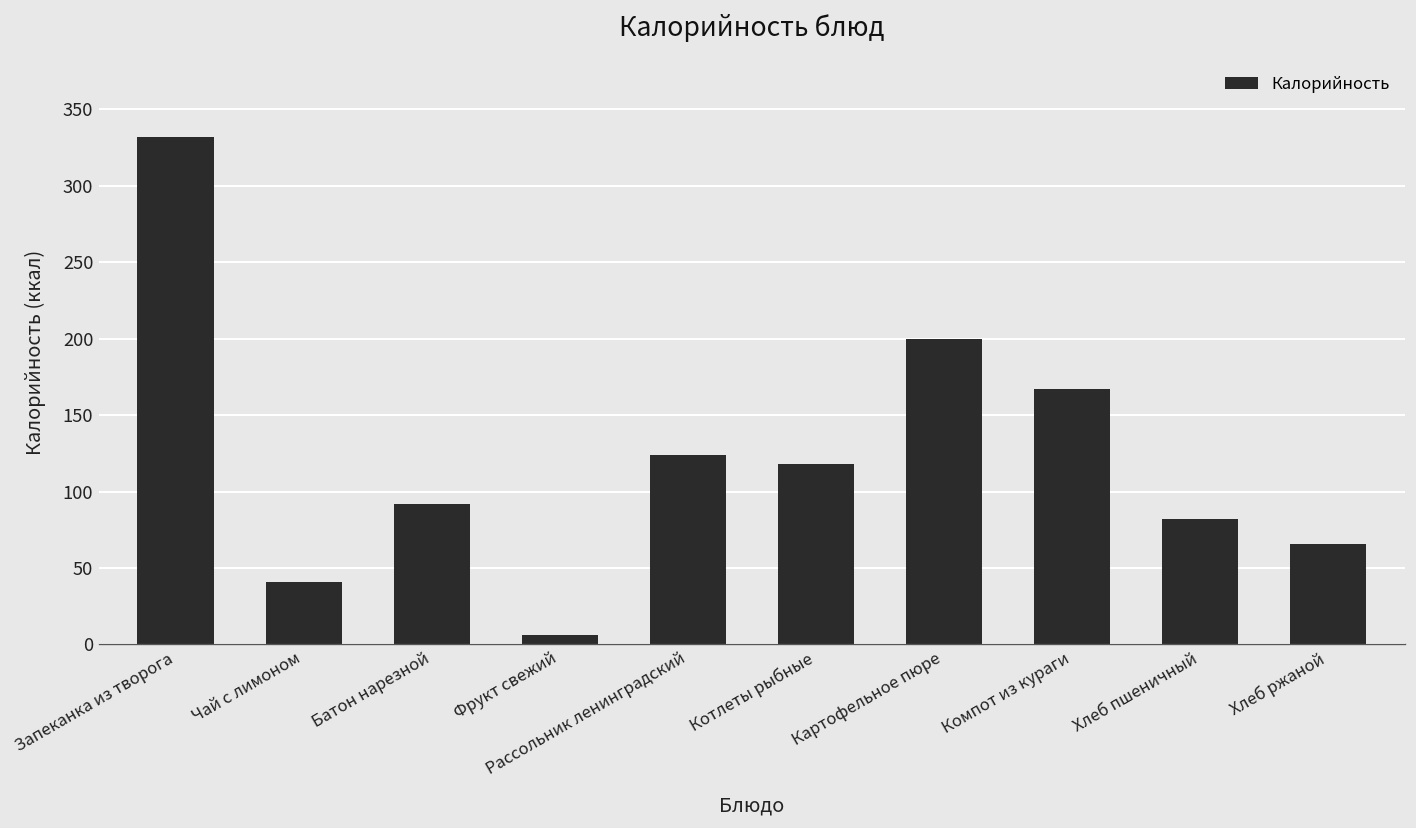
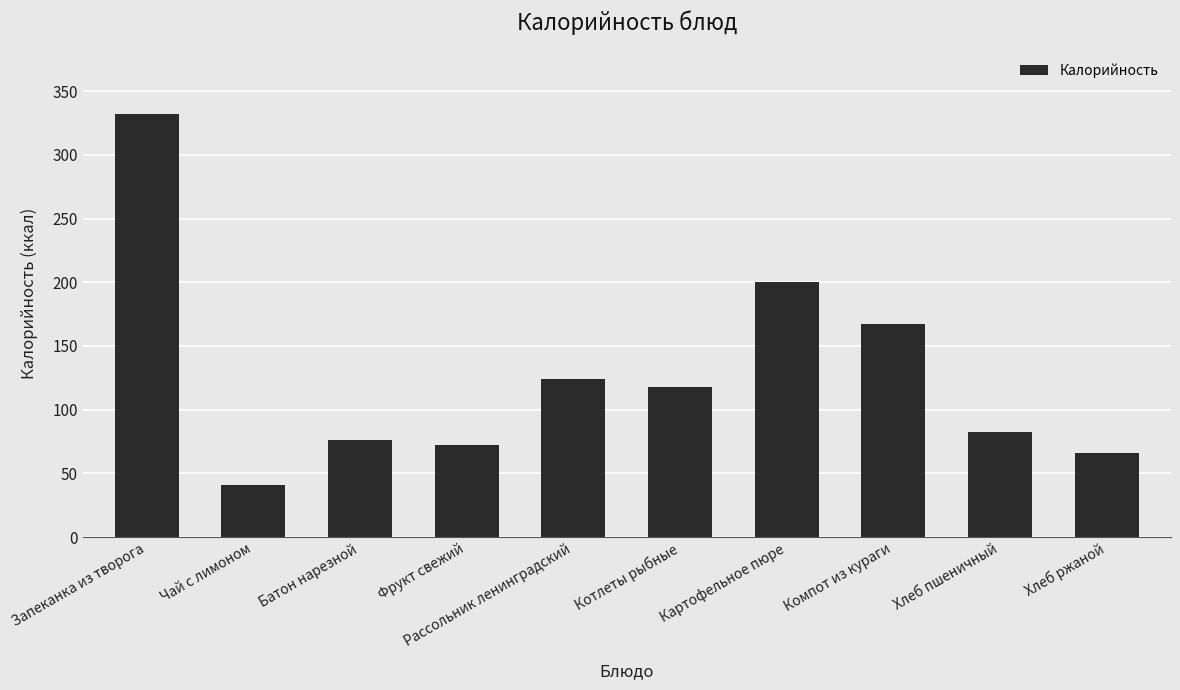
  {
    "Запеканка из творога": 332,
    "Чай с лимоном": 41,
-   "Батон нарезной": 92,
-   "Фрукт свежий": 6,
+   "Батон нарезной": 76,
+   "Фрукт свежий": 72,
    "Рассольник ленинградский": 124,
    "Котлеты рыбные": 118,
    "Картофельное пюре": 200,
    "Компот из кураги": 167,
    "Хлеб пшеничный": 82,
    "Хлеб ржаной": 66
  }
